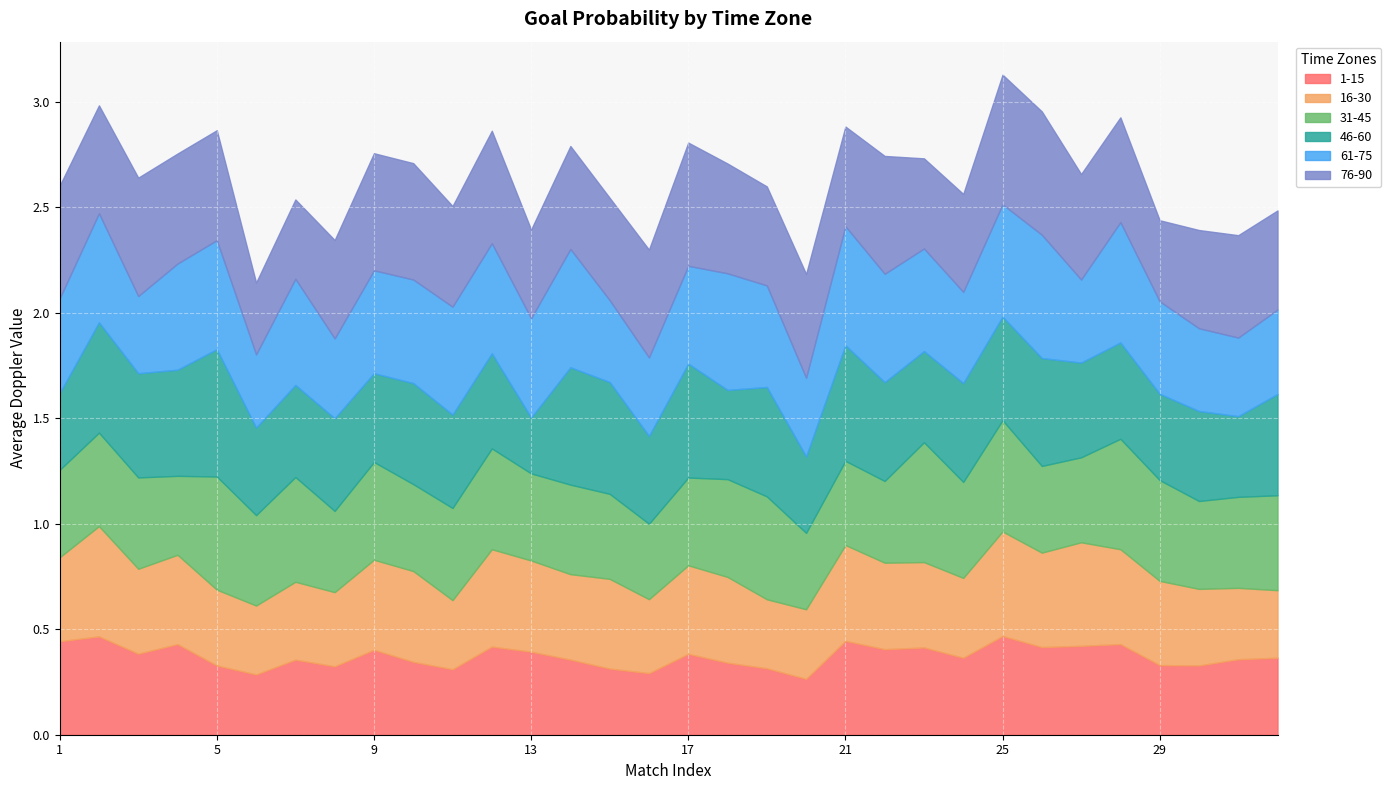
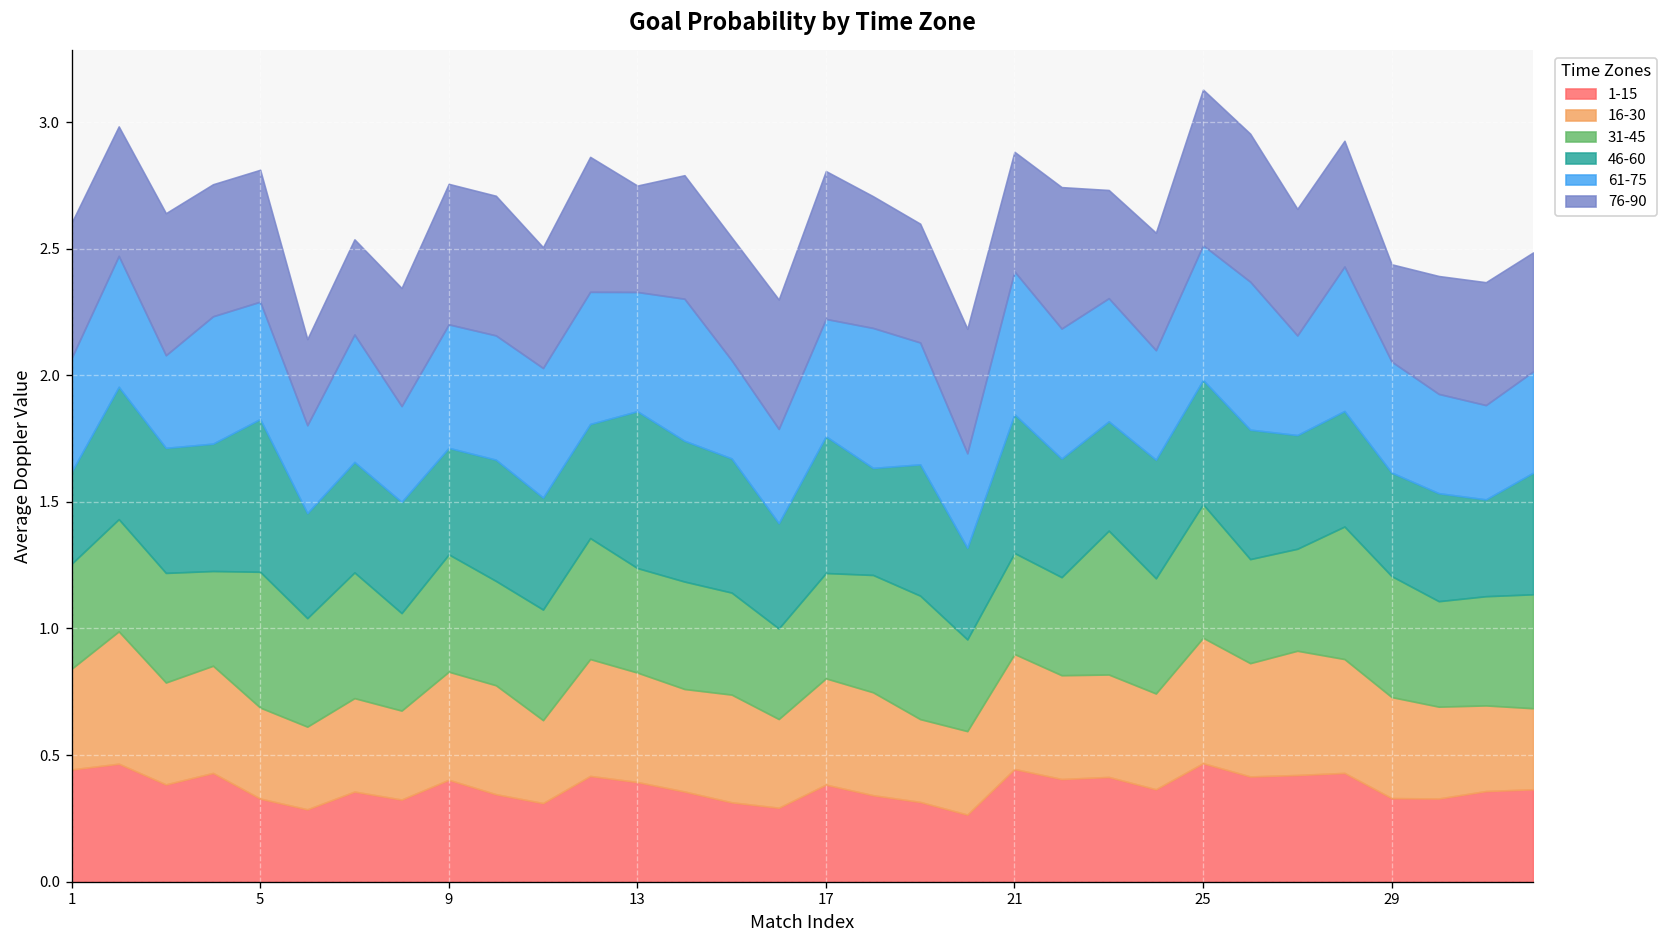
  {
    "31-45": {
      "1": 0.41,
      "5": 0.54,
      "9": 0.46,
      "13": 0.41,
      "17": 0.42,
      "21": 0.40,
      "25": 0.53,
      "29": 0.48
    },
    "46-60": {
      "1": 0.36,
      "5": 0.60,
      "9": 0.42,
-     "13": 0.26,
+     "13": 0.62,
      "17": 0.54,
      "21": 0.55,
      "25": 0.49,
      "29": 0.41
    },
    "61-75": {
      "1": 0.45,
-     "5": 0.52,
+     "5": 0.46,
      "9": 0.49,
      "13": 0.47,
      "17": 0.46,
      "21": 0.56,
      "25": 0.53,
      "29": 0.44
    },
    "76-90": {
      "1": 0.53,
      "5": 0.52,
      "9": 0.55,
      "13": 0.42,
      "17": 0.58,
      "21": 0.47,
      "25": 0.61,
      "29": 0.38
    }
  }
